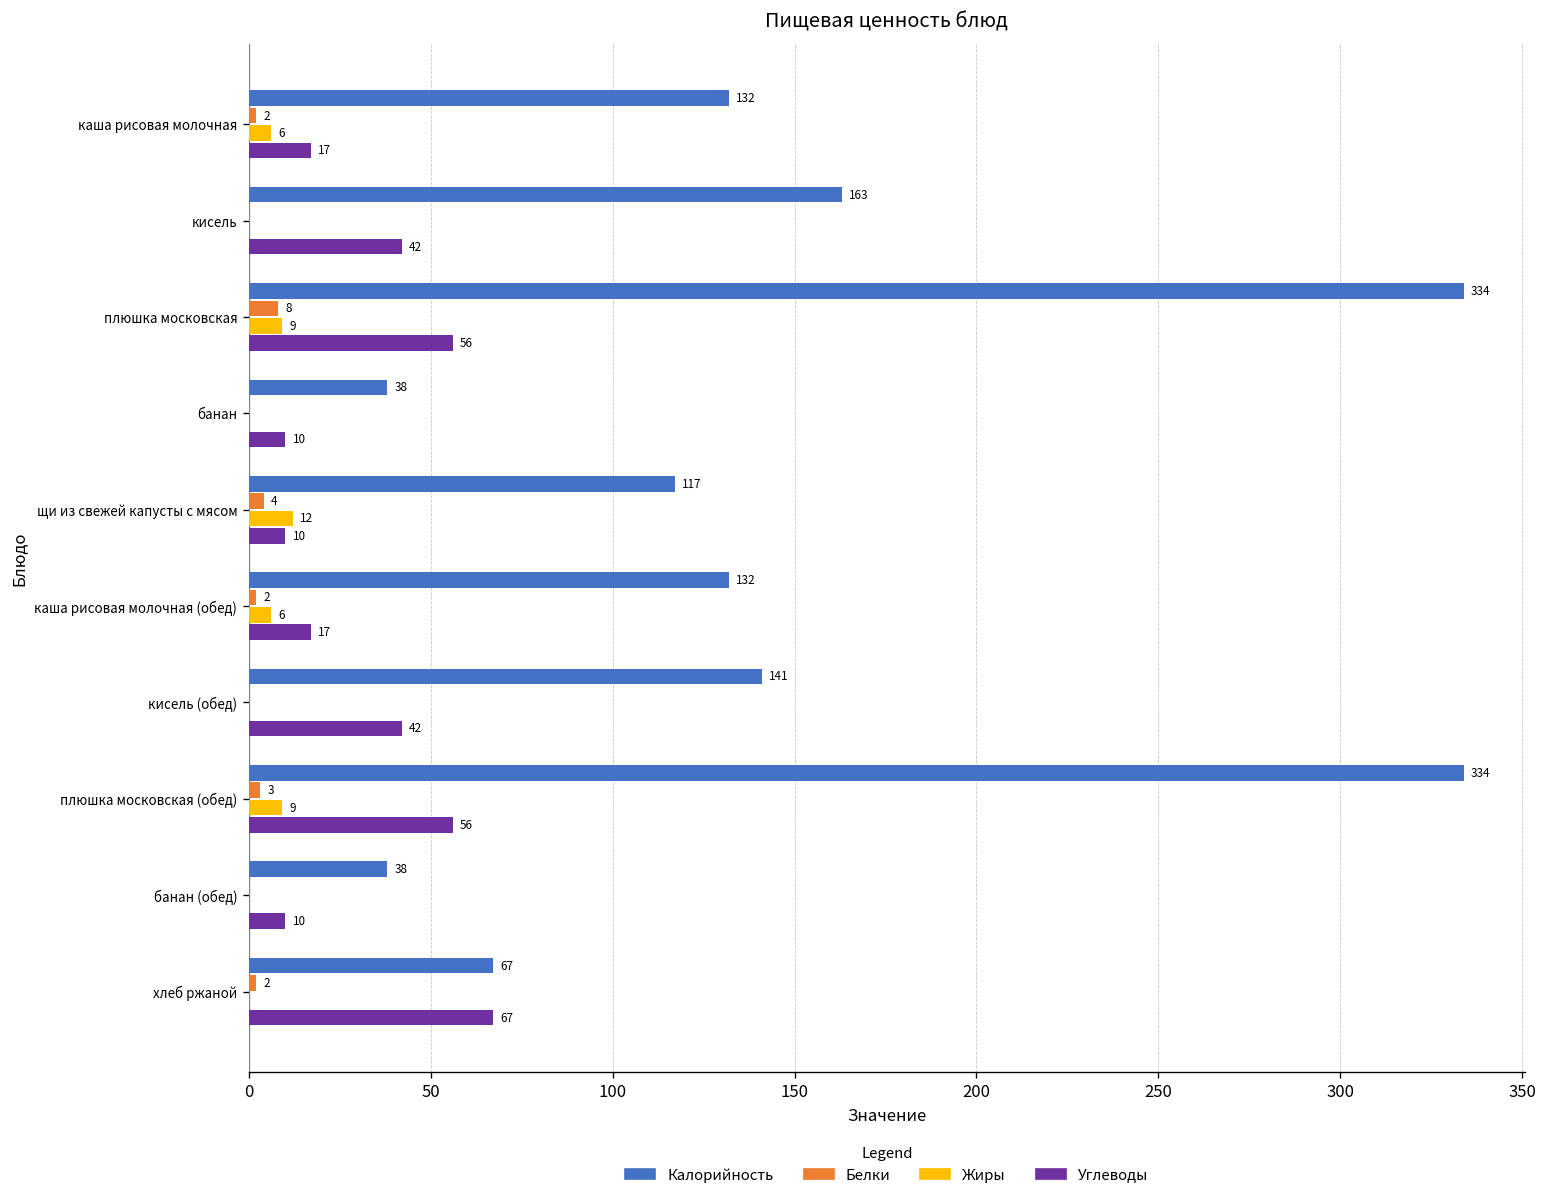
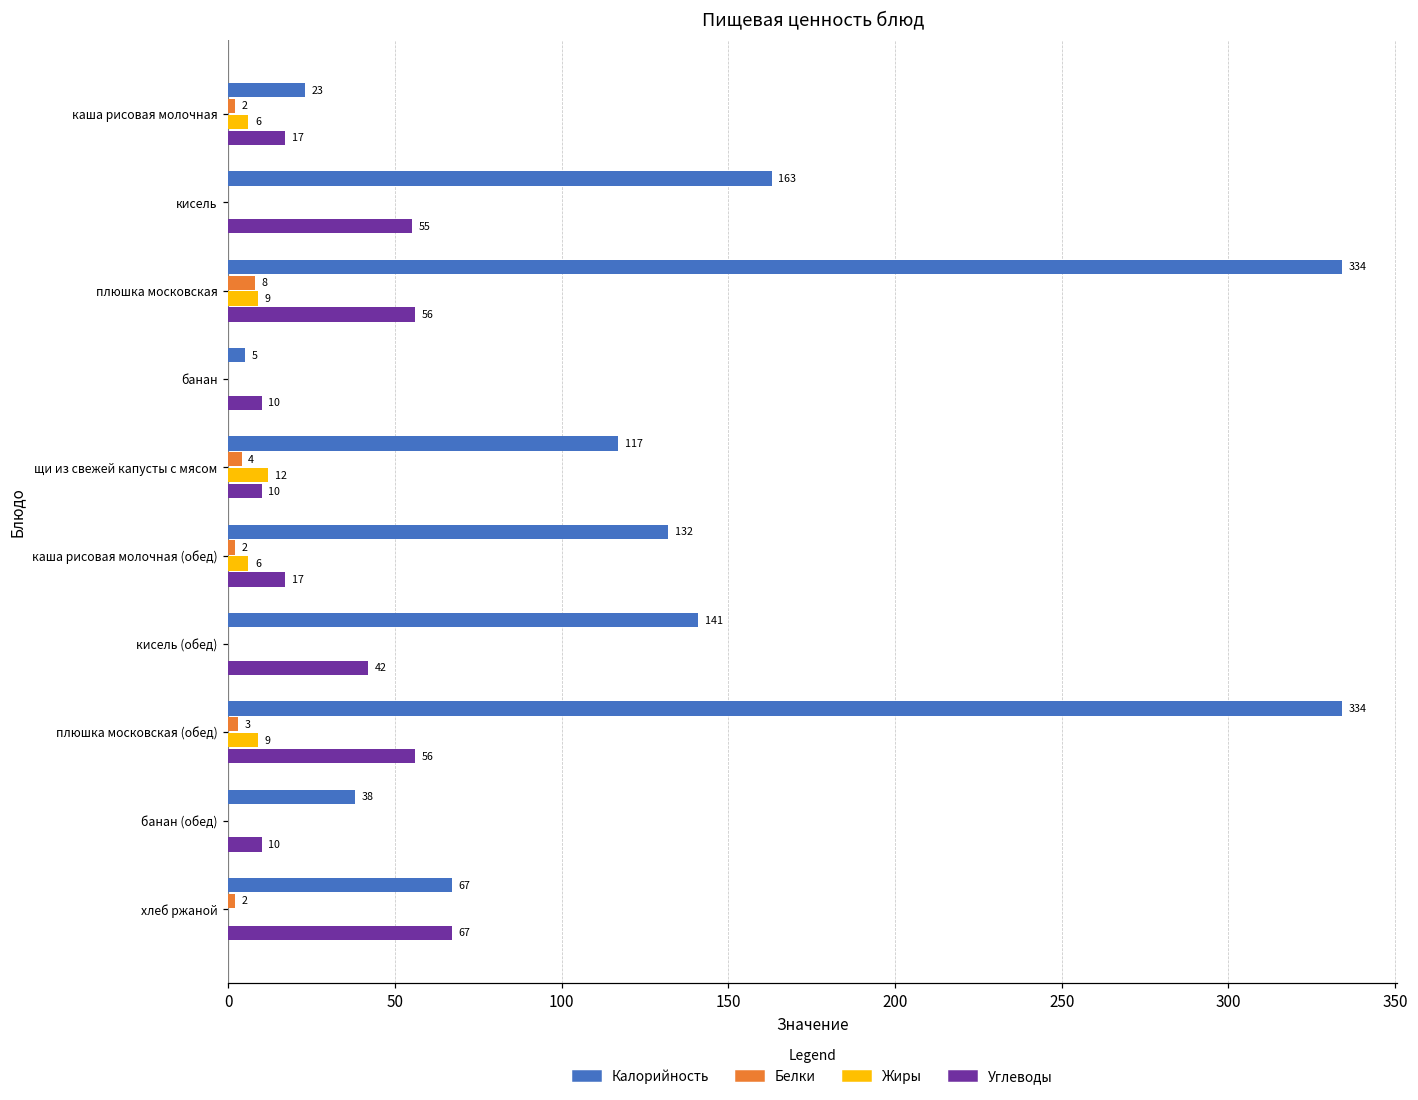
  {
    "Калорийность": {
-     "каша рисовая молочная": 132,
+     "каша рисовая молочная": 23,
      "кисель": 163,
      "плюшка московская": 334,
-     "банан": 38,
+     "банан": 5,
      "щи из свежей капусты с мясом": 117,
      "каша рисовая молочная (обед)": 132,
      "кисель (обед)": 141,
      "плюшка московская (обед)": 334,
      "банан (обед)": 38,
      "хлеб ржаной": 67
    },
    "Белки": {
      "каша рисовая молочная": 2,
      "плюшка московская": 8,
      "щи из свежей капусты с мясом": 4,
      "каша рисовая молочная (обед)": 2,
      "плюшка московская (обед)": 3,
      "хлеб ржаной": 2
    },
    "Жиры": {
      "каша рисовая молочная": 6,
      "плюшка московская": 9,
      "щи из свежей капусты с мясом": 12,
      "каша рисовая молочная (обед)": 6,
      "плюшка московская (обед)": 9
    },
    "Углеводы": {
      "каша рисовая молочная": 17,
-     "кисель": 42,
+     "кисель": 55,
      "плюшка московская": 56,
      "банан": 10,
      "щи из свежей капусты с мясом": 10,
      "каша рисовая молочная (обед)": 17,
      "кисель (обед)": 42,
      "плюшка московская (обед)": 56,
      "банан (обед)": 10,
      "хлеб ржаной": 67
    }
  }
